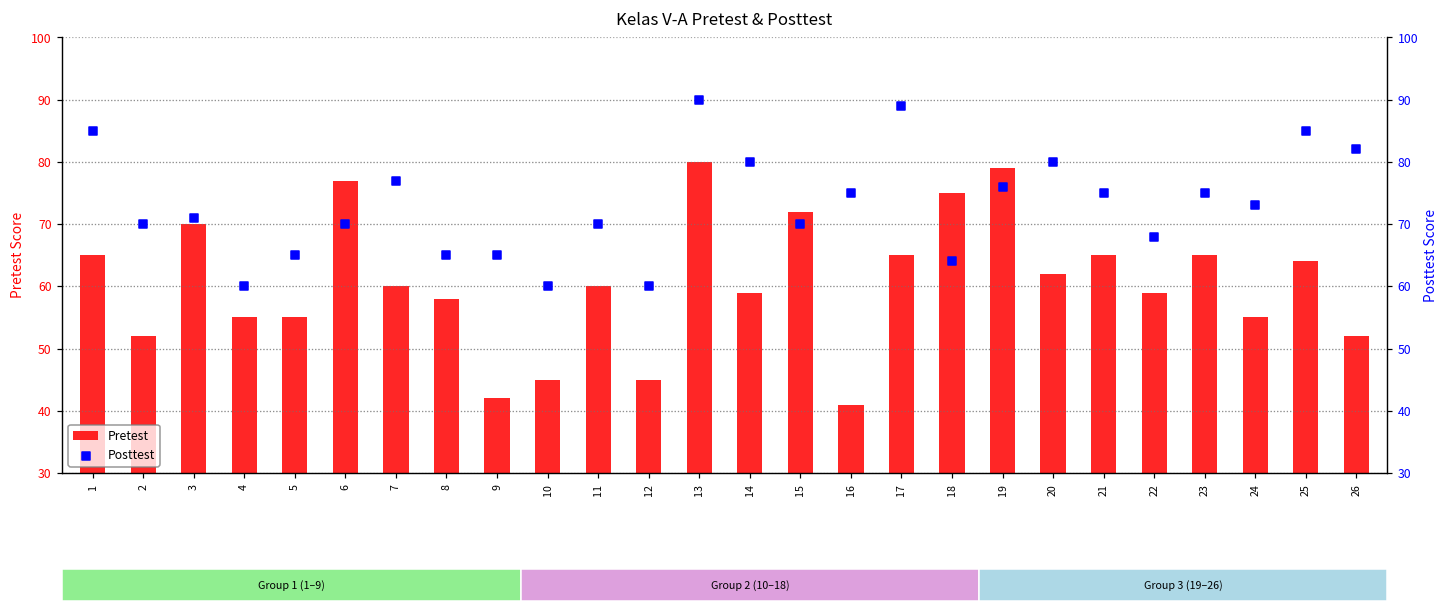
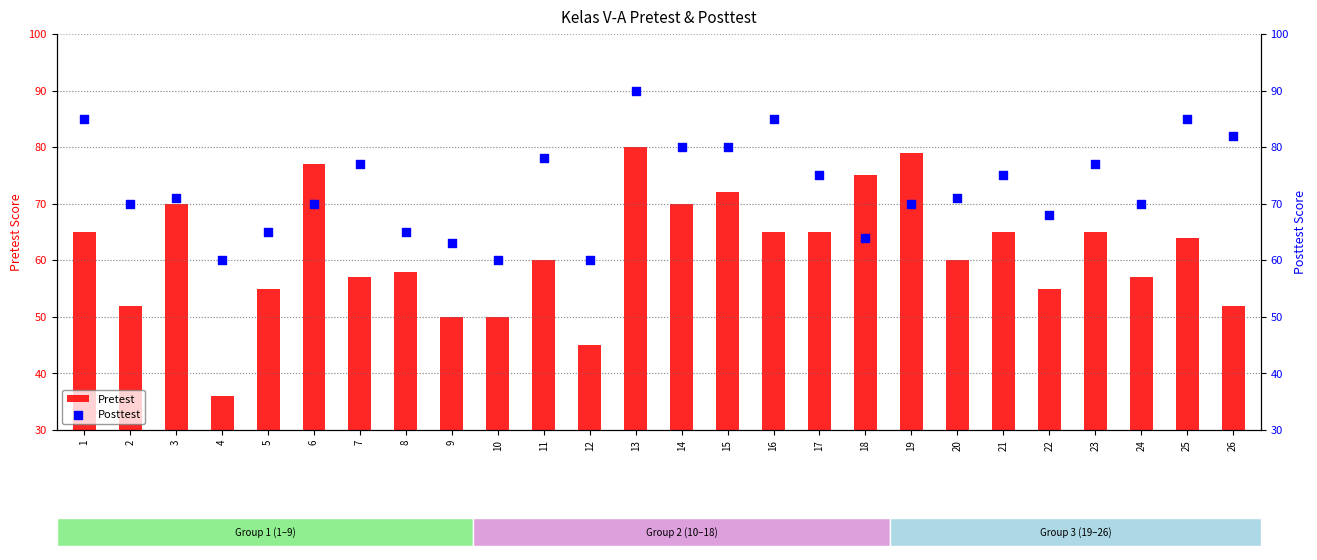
  {
    "Kelas V-A Pretest & Posttest": {
      "Pretest": {
        "1": 65,
        "2": 52,
        "3": 70,
-       "4": 55,
+       "4": 36,
        "5": 55,
        "6": 77,
-       "7": 60,
+       "7": 57,
        "8": 58,
-       "9": 42,
-       "10": 45,
+       "9": 50,
+       "10": 50,
        "11": 60,
        "12": 45,
        "13": 80,
-       "14": 59,
+       "14": 70,
        "15": 72,
-       "16": 41,
+       "16": 65,
        "17": 65,
        "18": 75,
        "19": 79,
-       "20": 62,
+       "20": 60,
        "21": 65,
-       "22": 59,
+       "22": 55,
        "23": 65,
-       "24": 55,
+       "24": 57,
        "25": 64,
        "26": 52
      },
      "Posttest": {
-       "9": 65,
-       "11": 70,
-       "15": 70,
-       "16": 75,
-       "17": 89,
-       "19": 76,
-       "20": 80,
-       "23": 75,
-       "24": 73
+       "9": 63,
+       "11": 78,
+       "15": 80,
+       "16": 85,
+       "17": 75,
+       "19": 70,
+       "20": 71,
+       "23": 77,
+       "24": 70
      }
    }
  }
